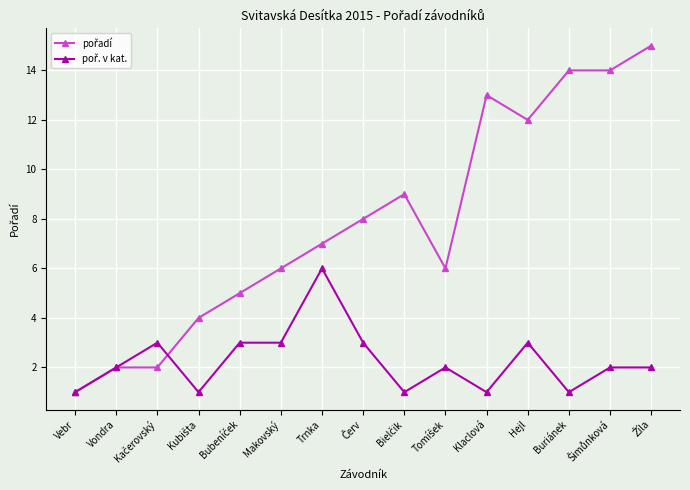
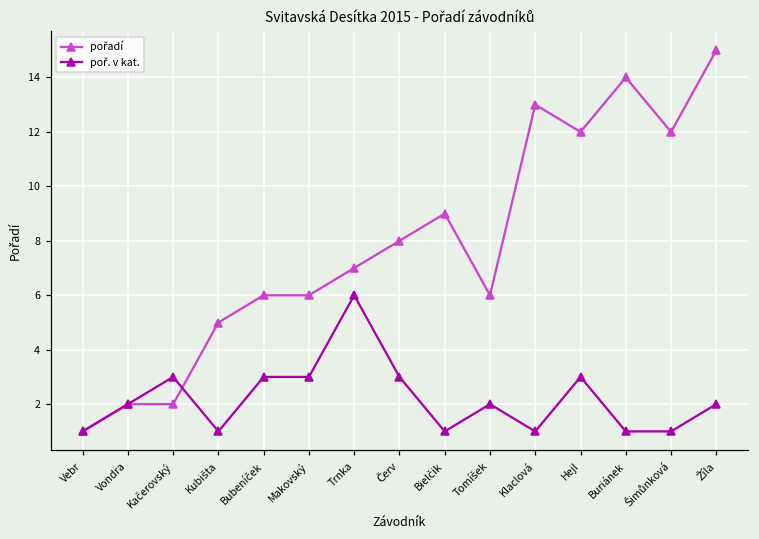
  {
    "pořadí": {
      "Kačerovský": 2,
-     "Kubišta": 4,
-     "Bubeníček": 5,
+     "Kubišta": 5,
+     "Bubeníček": 6,
      "Makovský": 6,
      "Trnka": 7,
      "Červ": 8,
      "Bielčik": 9,
      "Tomíšek": 6,
      "Klaclová": 13,
      "Hejl": 12,
      "Buriánek": 14,
-     "Šimůnková": 14,
+     "Šimůnková": 12,
      "Žíla": 15
    },
    "poř. v kat.": {
      "Kačerovský": 3,
      "Kubišta": 1,
      "Bubeníček": 3,
      "Makovský": 3,
      "Trnka": 6,
      "Červ": 3,
      "Bielčik": 1,
      "Tomíšek": 2,
      "Klaclová": 1,
      "Hejl": 3,
      "Buriánek": 1,
-     "Šimůnková": 2,
+     "Šimůnková": 1,
      "Žíla": 2
    }
  }
